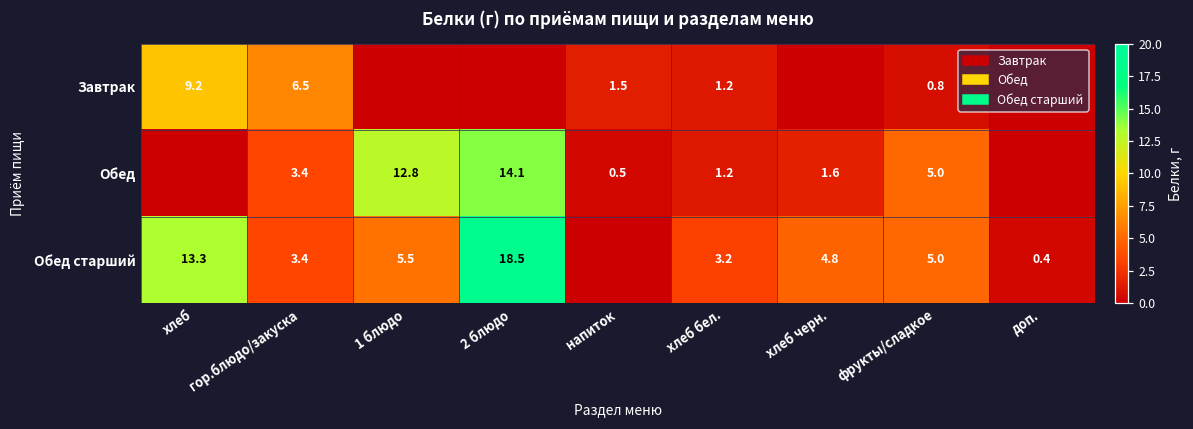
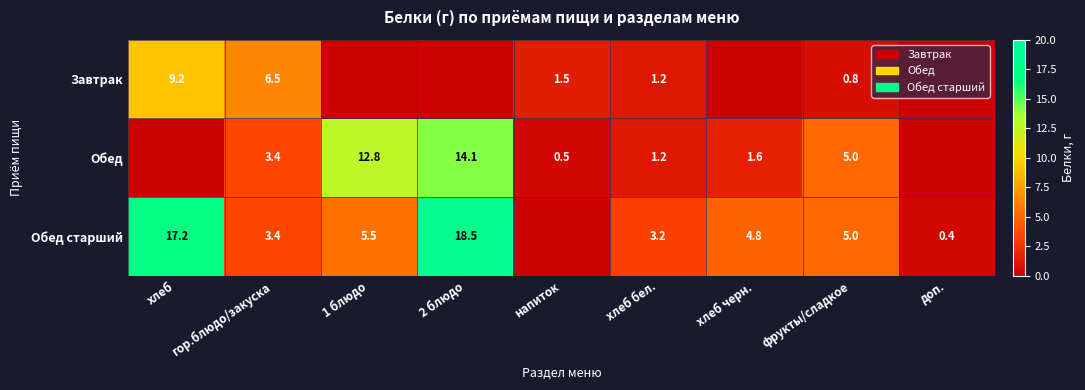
  {
    "Завтрак": {
      "хлеб": 9.2,
      "гор.блюдо/закуска": 6.5,
      "напиток": 1.5,
      "хлеб бел.": 1.2,
      "фрукты/сладкое": 0.8
    },
    "Обед": {
      "гор.блюдо/закуска": 3.4,
      "1 блюдо": 12.8,
      "2 блюдо": 14.1,
      "напиток": 0.5,
      "хлеб бел.": 1.2,
      "хлеб черн.": 1.6,
      "фрукты/сладкое": 5.0
    },
    "Обед старший": {
-     "хлеб": 13.3,
+     "хлеб": 17.2,
      "гор.блюдо/закуска": 3.4,
      "1 блюдо": 5.5,
      "2 блюдо": 18.5,
      "хлеб бел.": 3.2,
      "хлеб черн.": 4.8,
      "фрукты/сладкое": 5.0,
      "доп.": 0.4
    }
  }
